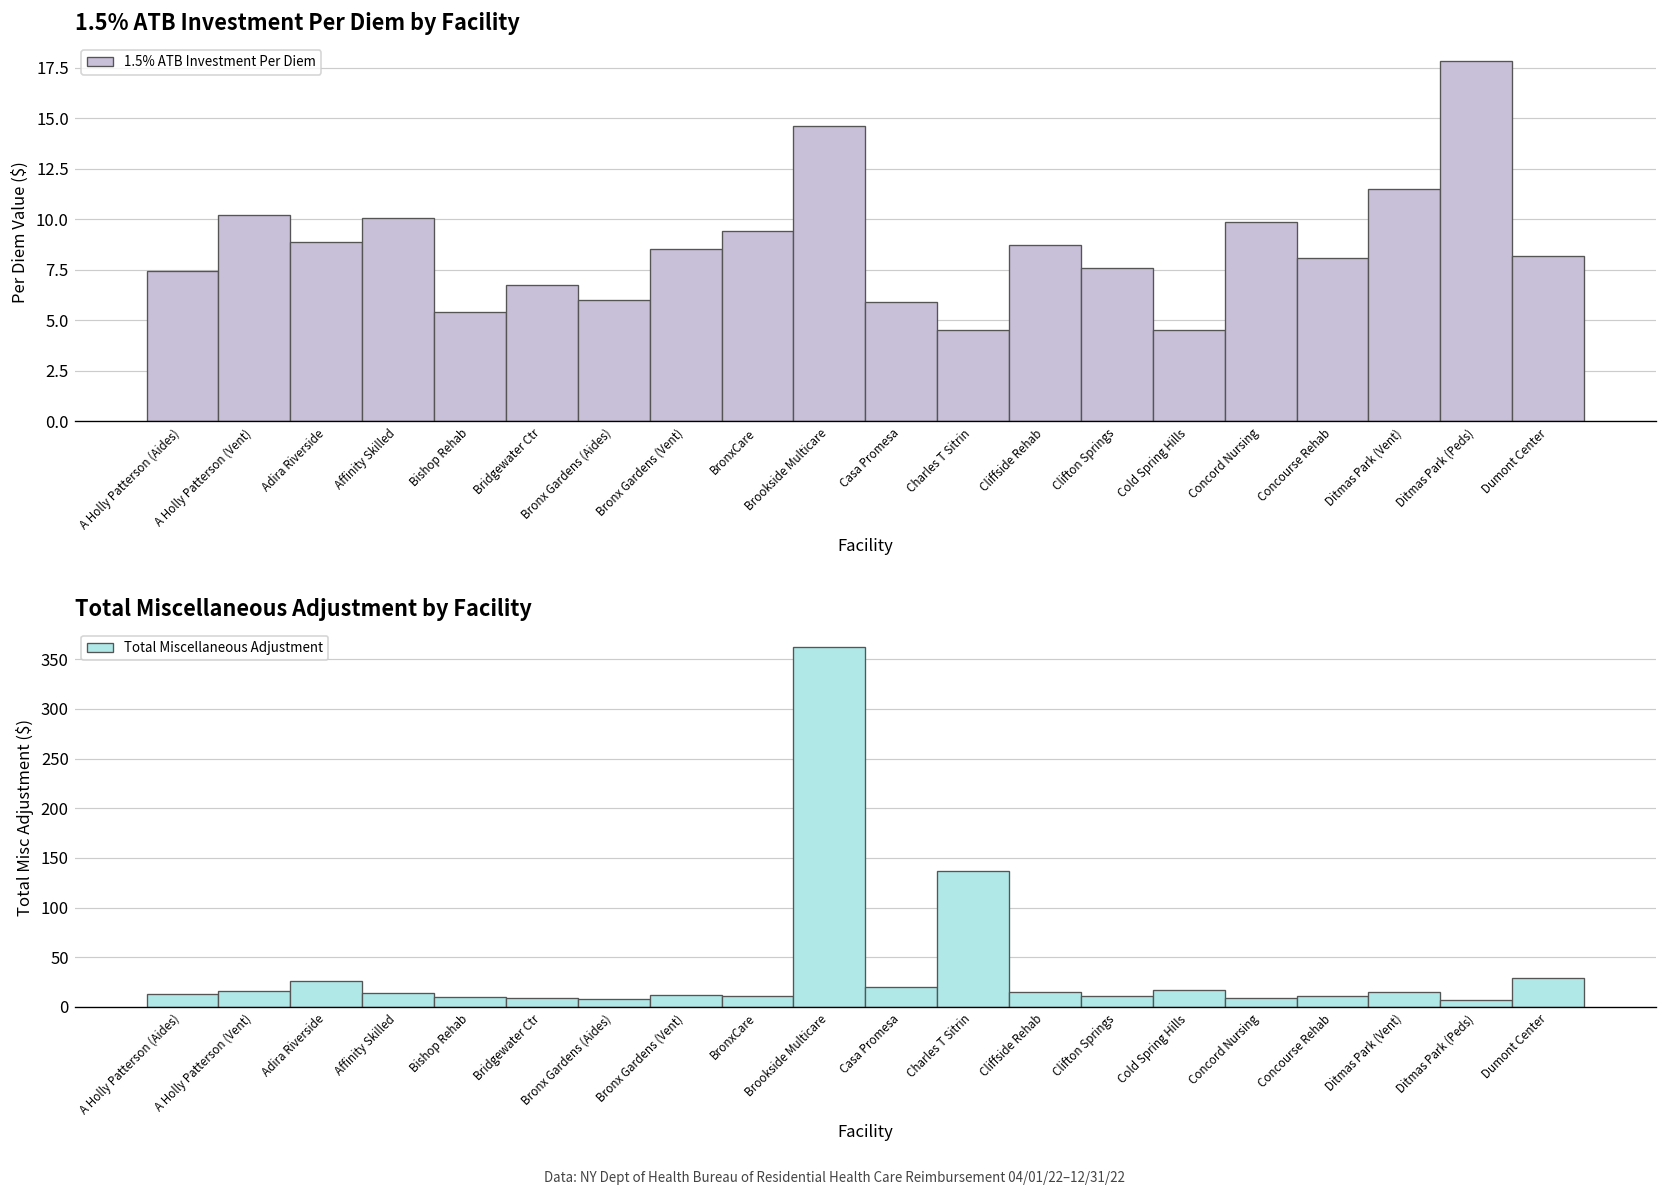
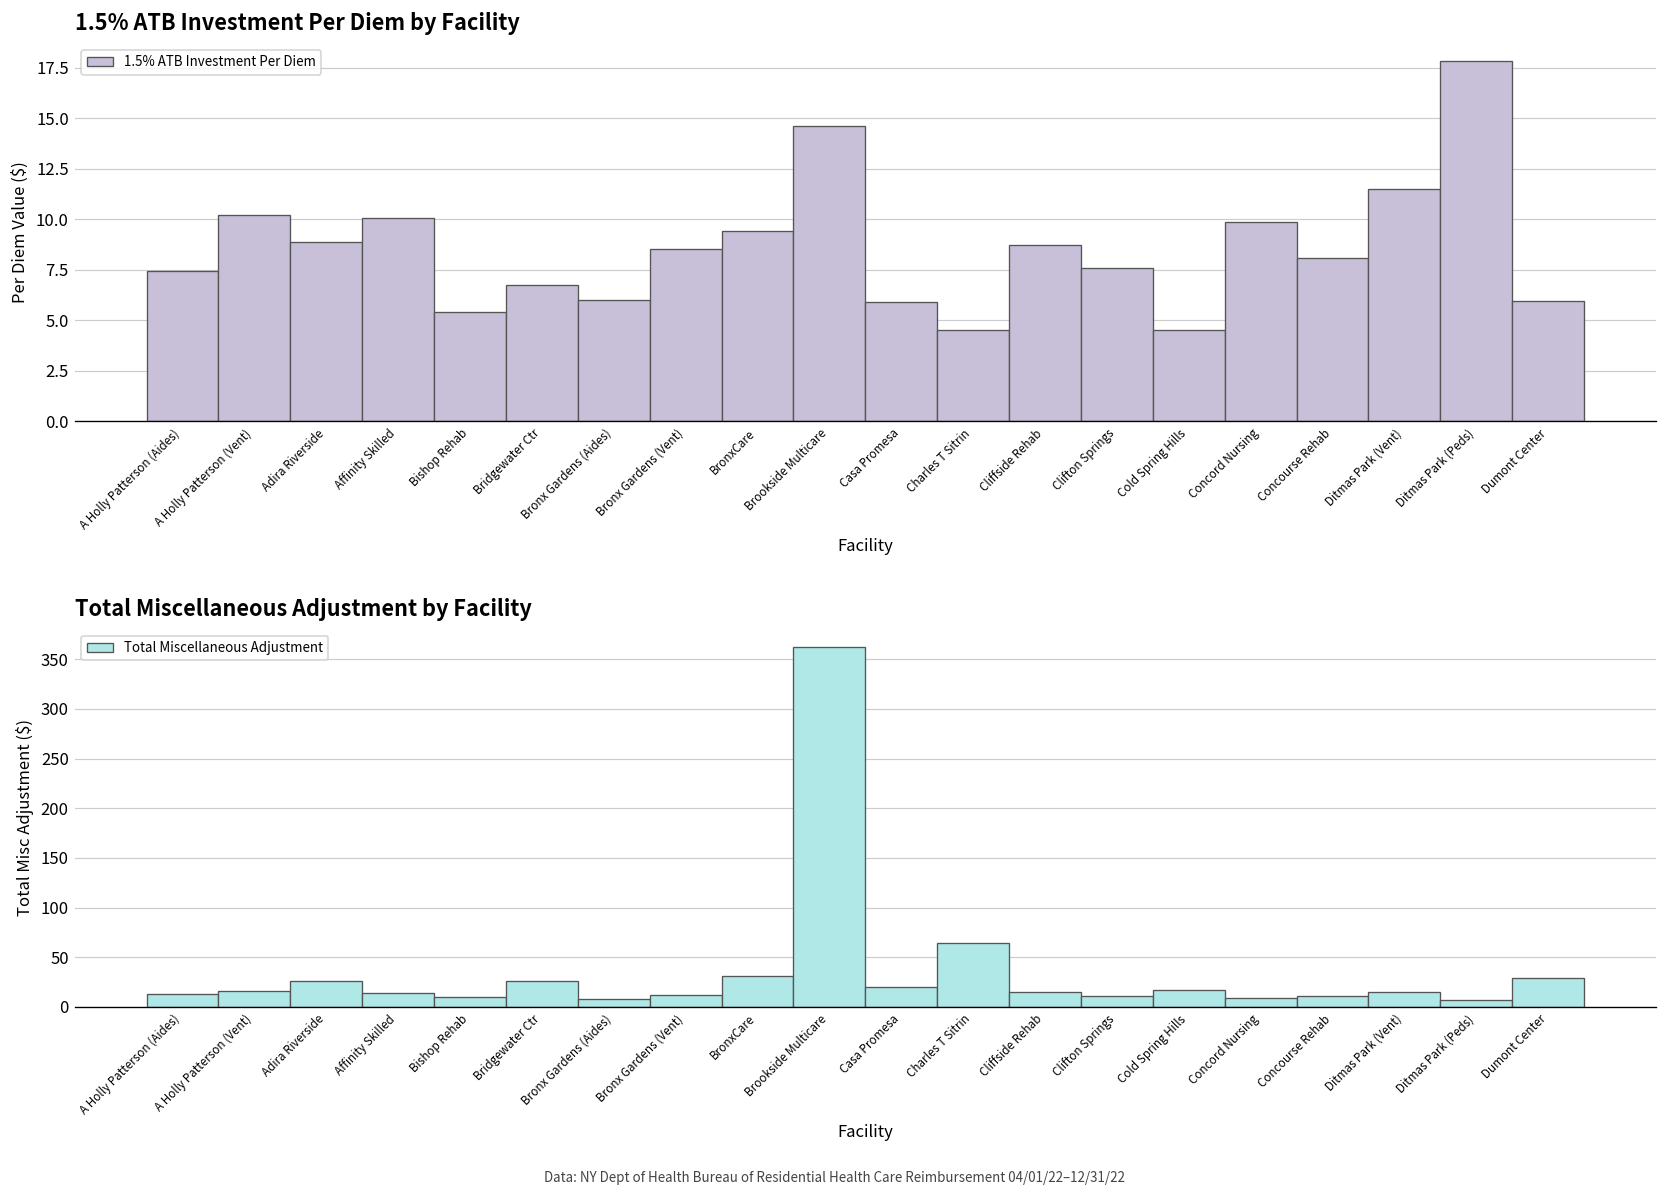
  {
    "1.5% ATB Investment Per Diem by Facility": {
      "A Holly Patterson (Aides)": 7.4,
      "A Holly Patterson (Vent)": 10.2,
      "Adira Riverside": 8.9,
      "Affinity Skilled": 10.1,
      "Bishop Rehab": 5.4,
      "Bridgewater Ctr": 6.8,
      "Bronx Gardens (Aides)": 6.0,
      "Bronx Gardens (Vent)": 8.5,
      "BronxCare": 9.4,
      "Brookside Multicare": 14.6,
      "Casa Promesa": 5.9,
      "Charles T Sitrin": 4.5,
      "Cliffside Rehab": 8.7,
      "Clifton Springs": 7.6,
      "Cold Spring Hills": 4.5,
      "Concord Nursing": 9.9,
      "Concourse Rehab": 8.1,
      "Ditmas Park (Vent)": 11.5,
      "Ditmas Park (Peds)": 17.8,
-     "Dumont Center": 8.2
+     "Dumont Center": 5.9
    },
    "Total Miscellaneous Adjustment by Facility": {
      "A Holly Patterson (Aides)": 10,
      "A Holly Patterson (Vent)": 20,
      "Adira Riverside": 30,
      "Affinity Skilled": 10,
      "Bishop Rehab": 10,
-     "Bridgewater Ctr": 10,
+     "Bridgewater Ctr": 30,
      "Bronx Gardens (Aides)": 10,
      "Bronx Gardens (Vent)": 10,
-     "BronxCare": 10,
+     "BronxCare": 30,
      "Brookside Multicare": 360,
      "Casa Promesa": 20,
-     "Charles T Sitrin": 140,
+     "Charles T Sitrin": 60,
      "Cliffside Rehab": 10,
      "Clifton Springs": 10,
      "Cold Spring Hills": 20,
      "Concord Nursing": 10,
      "Concourse Rehab": 10,
      "Ditmas Park (Vent)": 20,
      "Ditmas Park (Peds)": 10,
      "Dumont Center": 30
    }
  }
